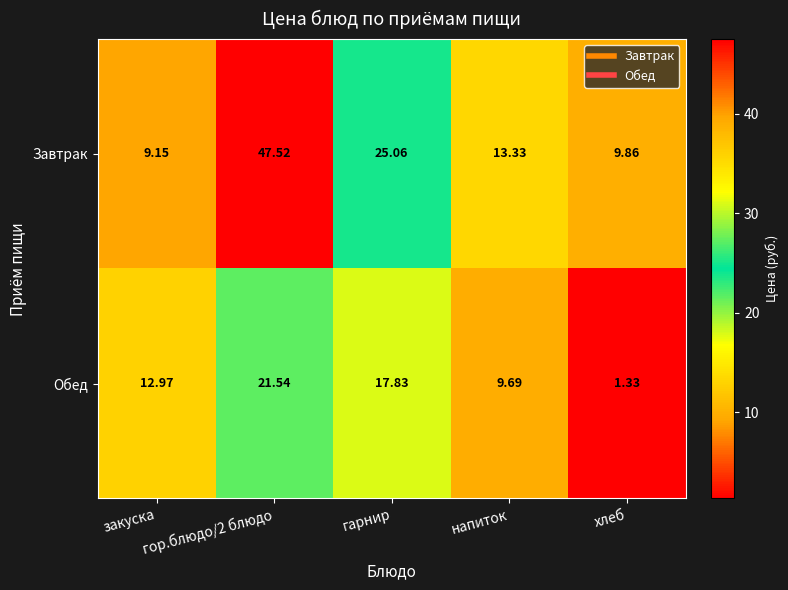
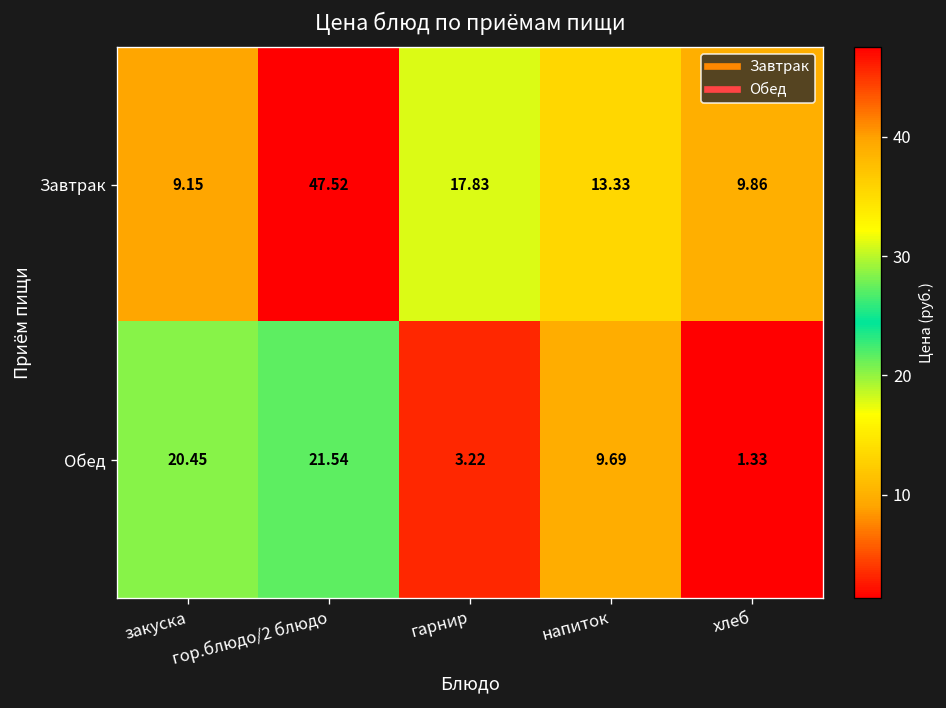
  {
    "Завтрак": {
      "закуска": 9.15,
      "гор.блюдо/2 блюдо": 47.52,
-     "гарнир": 25.06,
+     "гарнир": 17.83,
      "напиток": 13.33,
      "хлеб": 9.86
    },
    "Обед": {
-     "закуска": 12.97,
+     "закуска": 20.45,
      "гор.блюдо/2 блюдо": 21.54,
-     "гарнир": 17.83,
+     "гарнир": 3.22,
      "напиток": 9.69,
      "хлеб": 1.33
    }
  }
